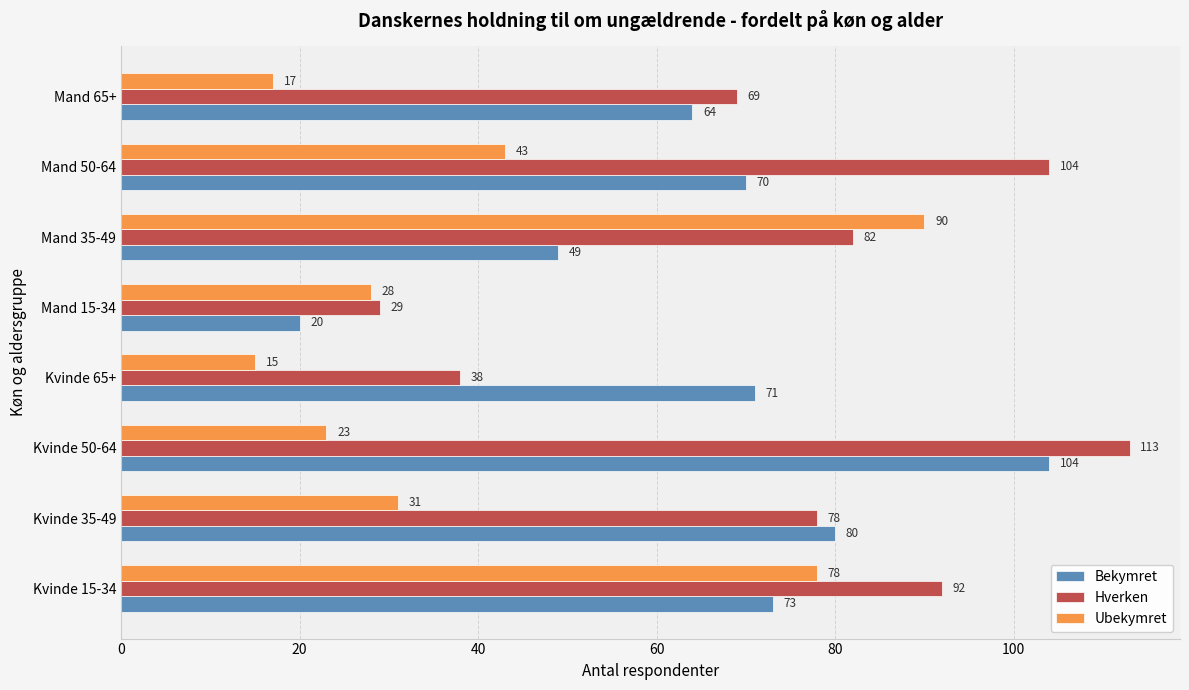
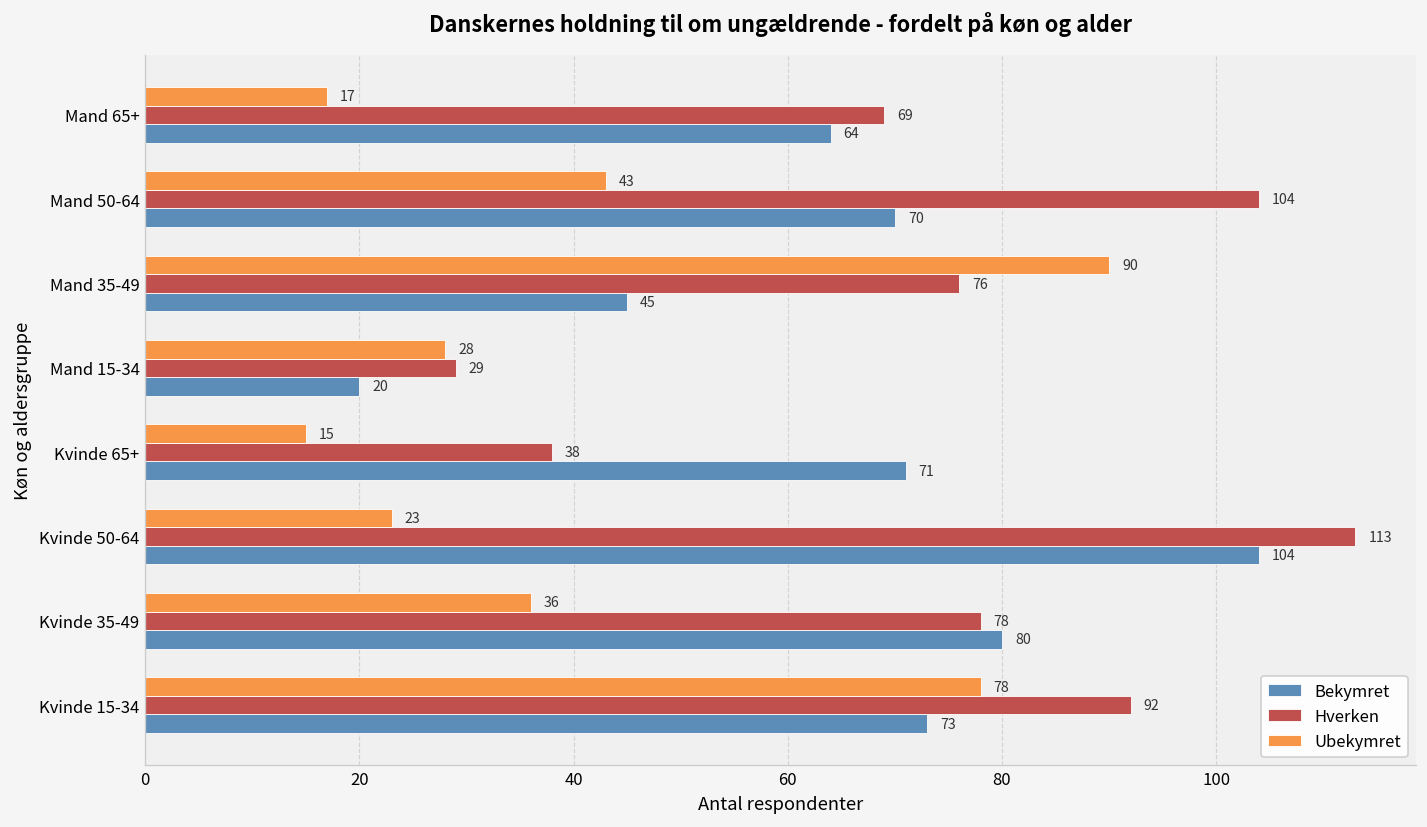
  {
    "Bekymret": {
      "Mand 65+": 64,
      "Mand 50-64": 70,
-     "Mand 35-49": 49,
+     "Mand 35-49": 45,
      "Mand 15-34": 20,
      "Kvinde 65+": 71,
      "Kvinde 50-64": 104,
      "Kvinde 35-49": 80,
      "Kvinde 15-34": 73
    },
    "Hverken": {
      "Mand 65+": 69,
      "Mand 50-64": 104,
-     "Mand 35-49": 82,
+     "Mand 35-49": 76,
      "Mand 15-34": 29,
      "Kvinde 65+": 38,
      "Kvinde 50-64": 113,
      "Kvinde 35-49": 78,
      "Kvinde 15-34": 92
    },
    "Ubekymret": {
      "Mand 65+": 17,
      "Mand 50-64": 43,
      "Mand 35-49": 90,
      "Mand 15-34": 28,
      "Kvinde 65+": 15,
      "Kvinde 50-64": 23,
-     "Kvinde 35-49": 31,
+     "Kvinde 35-49": 36,
      "Kvinde 15-34": 78
    }
  }
